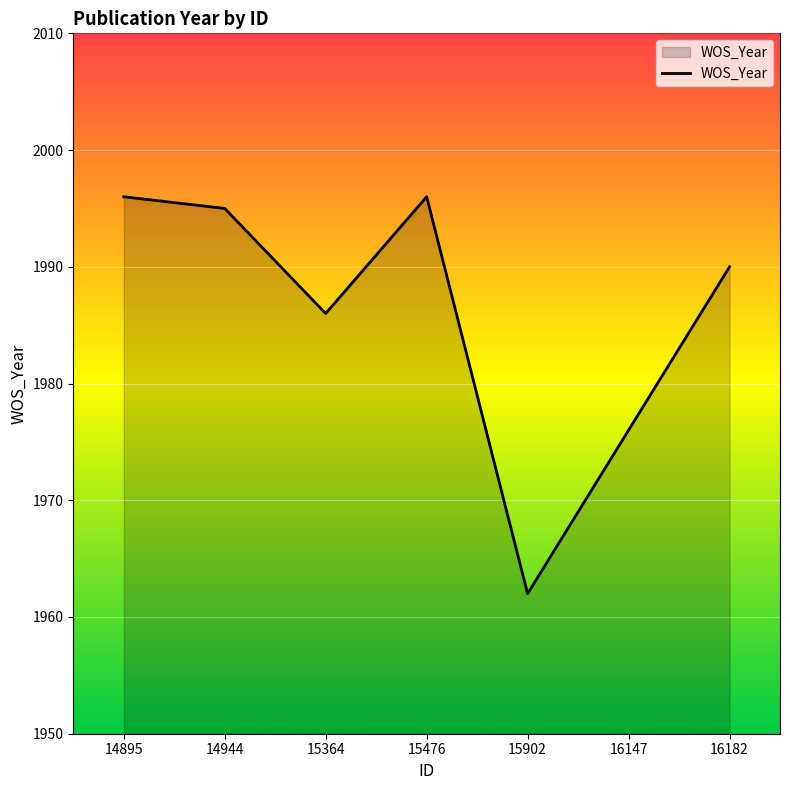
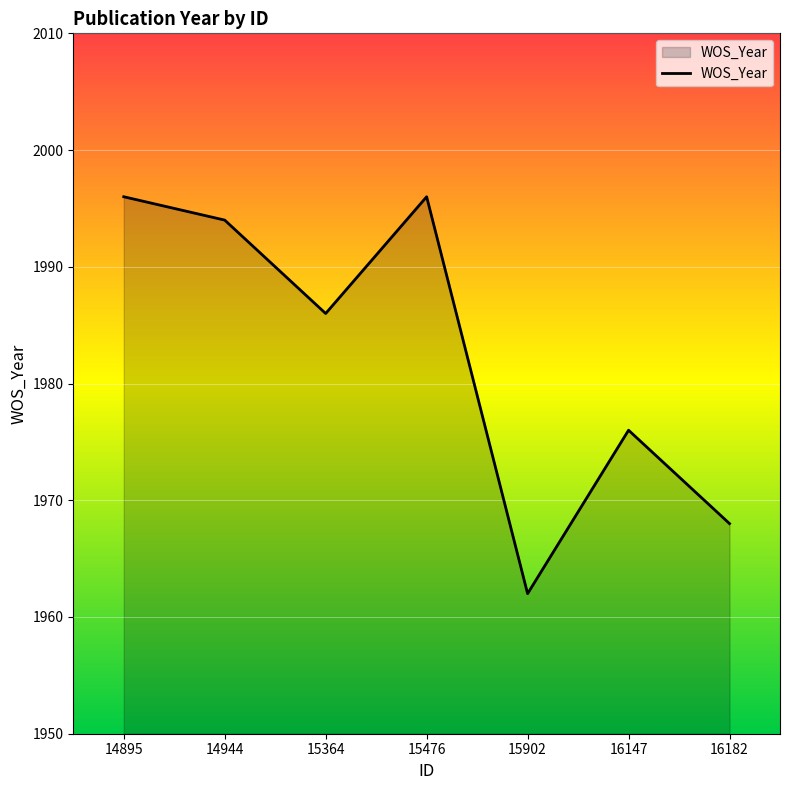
  {
    "14895": 1996,
-   "14944": 1995,
+   "14944": 1994,
    "15364": 1986,
    "15476": 1996,
    "15902": 1962,
    "16147": 1976,
-   "16182": 1990
+   "16182": 1968
  }
